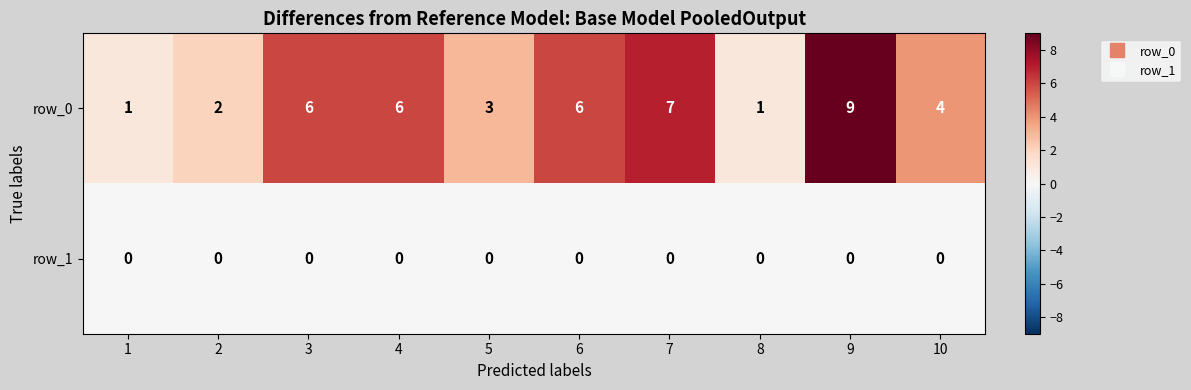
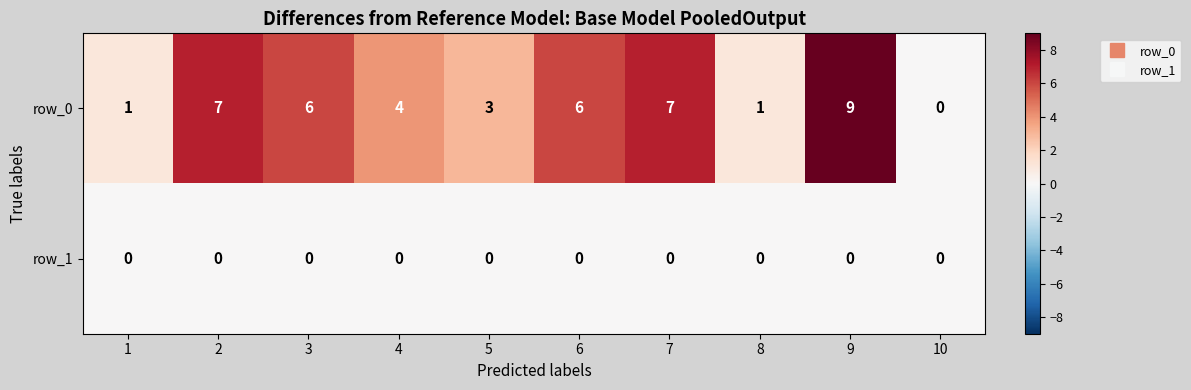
  {
    "row_0": {
      "1": 1,
-     "2": 2,
+     "2": 7,
      "3": 6,
-     "4": 6,
+     "4": 4,
      "5": 3,
      "6": 6,
      "7": 7,
      "8": 1,
      "9": 9,
-     "10": 4
+     "10": 0
    },
    "row_1": {
      "1": 0,
      "2": 0,
      "3": 0,
      "4": 0,
      "5": 0,
      "6": 0,
      "7": 0,
      "8": 0,
      "9": 0,
      "10": 0
    }
  }
